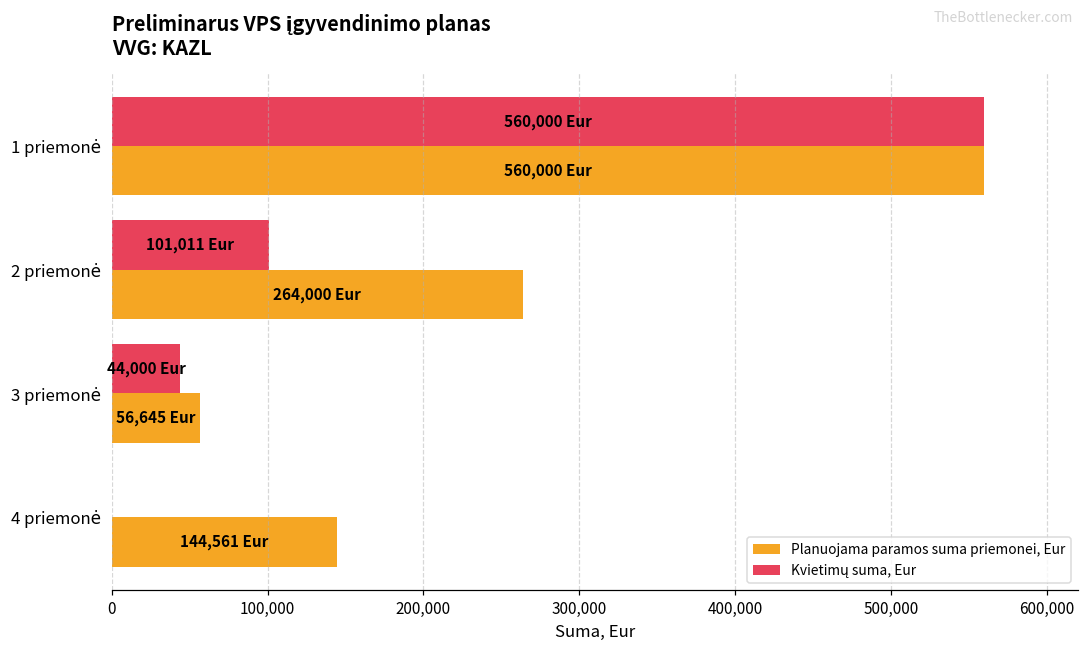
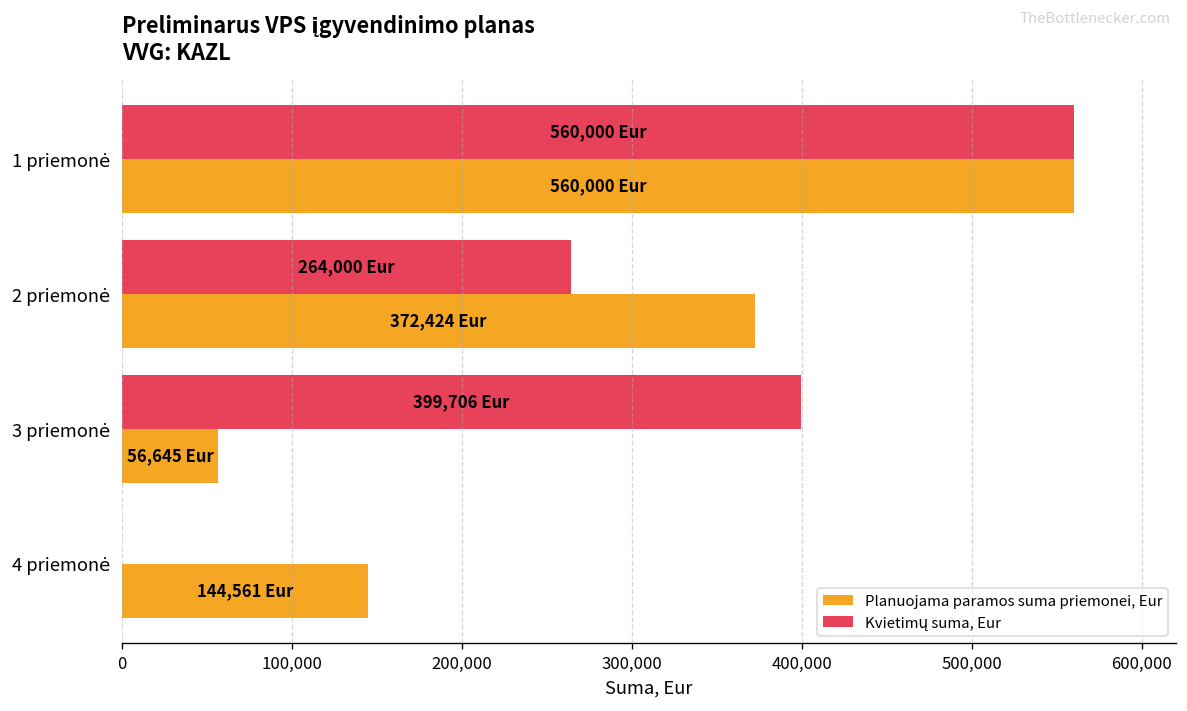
  {
    "Planuojama paramos suma priemonei, Eur": {
      "1 priemonė": "560,000",
-     "2 priemonė": "264,000",
+     "2 priemonė": "372,424",
      "3 priemonė": "56,645",
      "4 priemonė": "144,561"
    },
    "Kvietimų suma, Eur": {
      "1 priemonė": "560,000",
-     "2 priemonė": "101,011",
-     "3 priemonė": "44,000"
+     "2 priemonė": "264,000",
+     "3 priemonė": "399,706"
    }
  }
